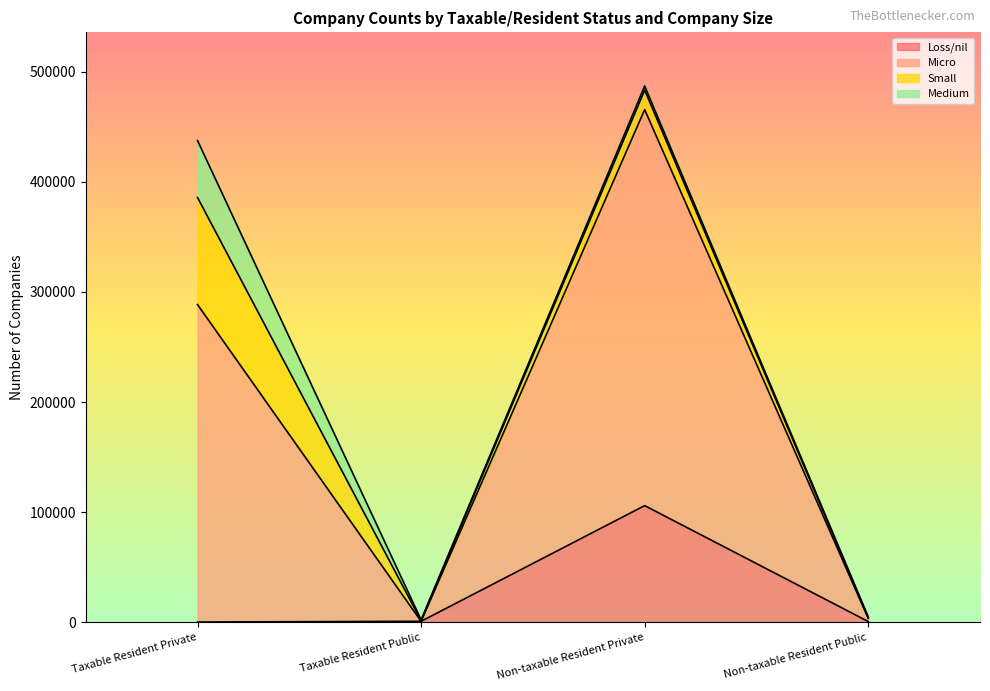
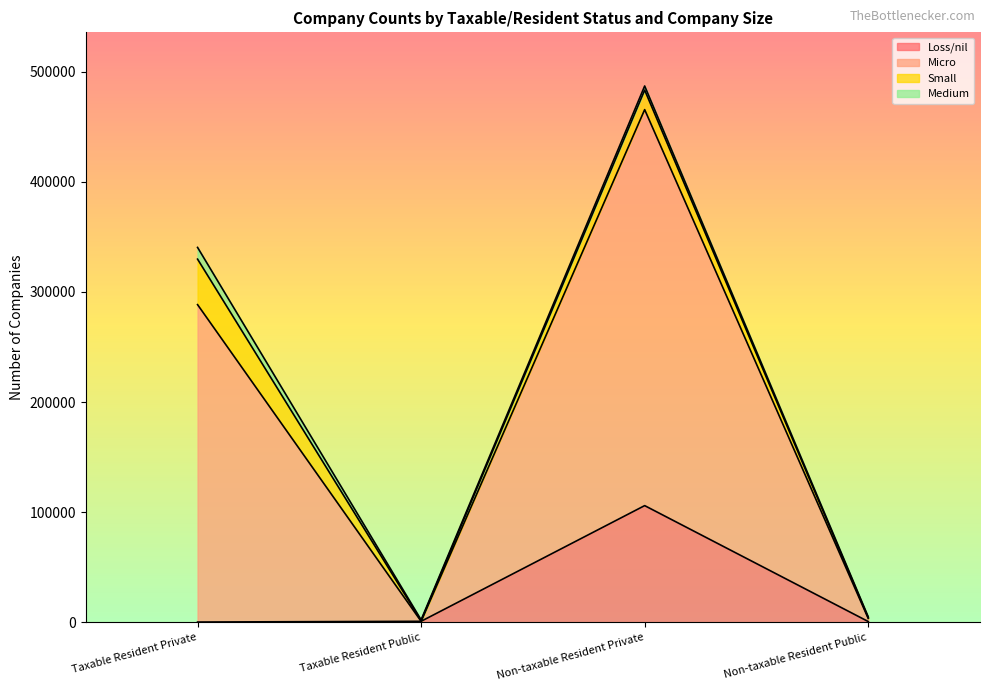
  {
    "Small": {
-     "Taxable Resident Private": 97000,
+     "Taxable Resident Private": 41000,
      "Non-taxable Resident Private": 18000
    },
    "Medium": {
-     "Taxable Resident Private": 52000,
+     "Taxable Resident Private": 11000,
      "Non-taxable Resident Private": 4000
    }
  }
